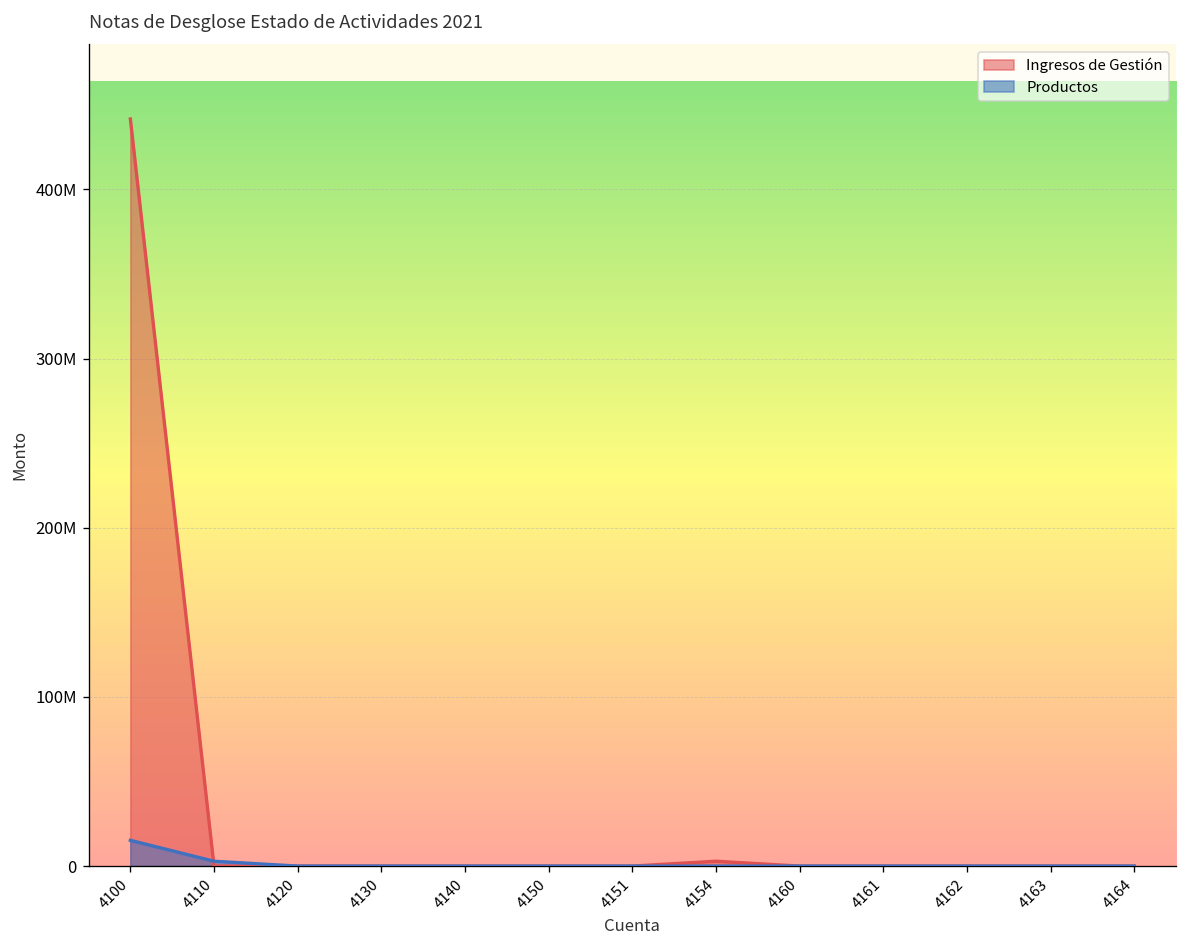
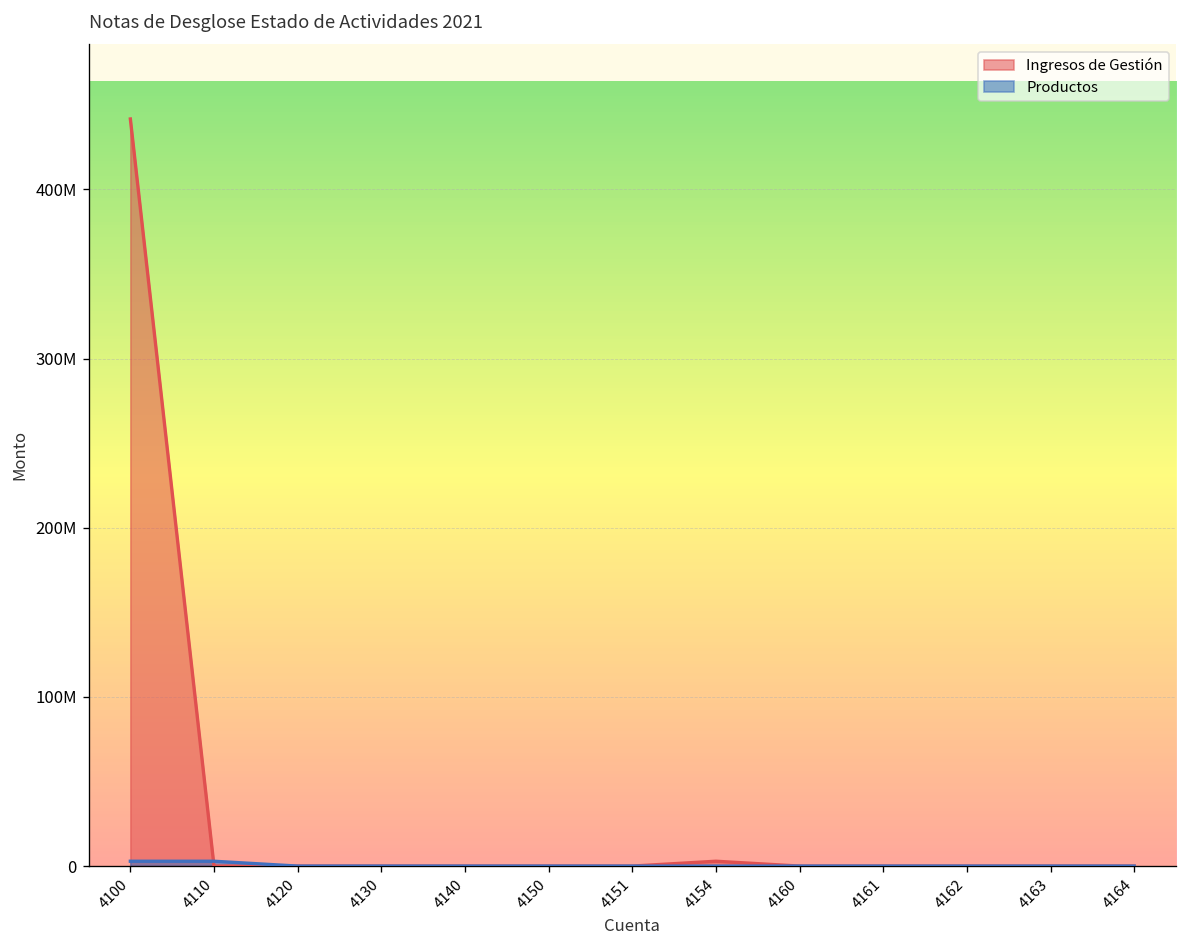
  {
    "Ingresos de Gestión": {
      "4100": 442000000,
      "4110": 0,
      "4154": 3000000
    },
    "Productos": {
-     "4100": 15000000,
+     "4100": 3000000,
      "4110": 3000000,
      "4154": 0
    }
  }
